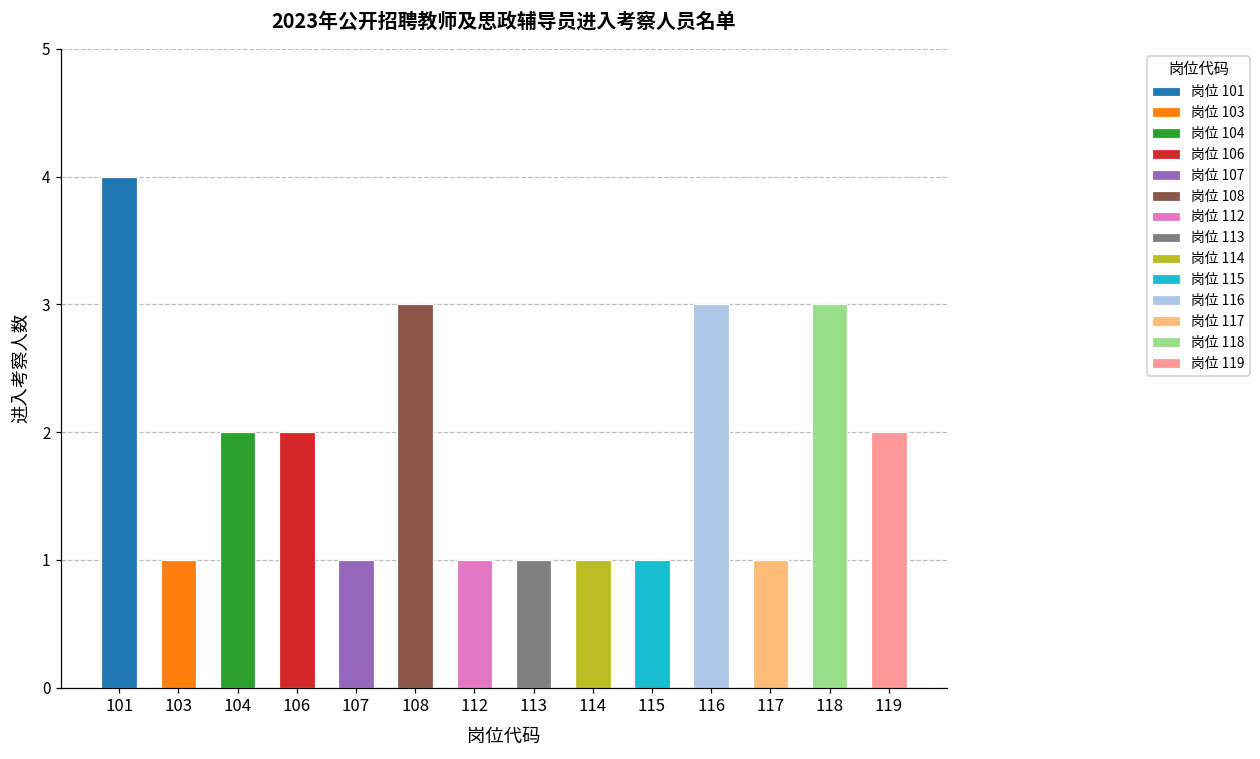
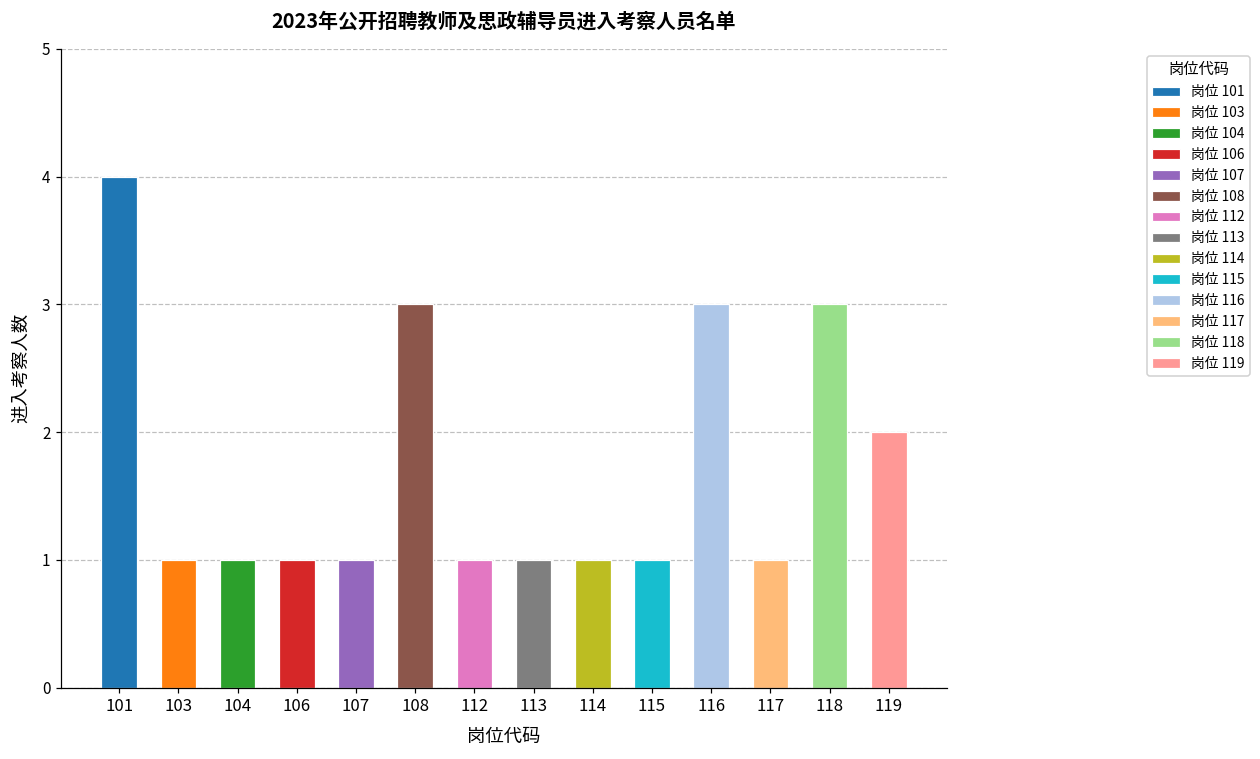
  {
    "101": 4,
    "103": 1,
-   "104": 2,
-   "106": 2,
+   "104": 1,
+   "106": 1,
    "107": 1,
    "108": 3,
    "112": 1,
    "113": 1,
    "114": 1,
    "115": 1,
    "116": 3,
    "117": 1,
    "118": 3,
    "119": 2
  }
